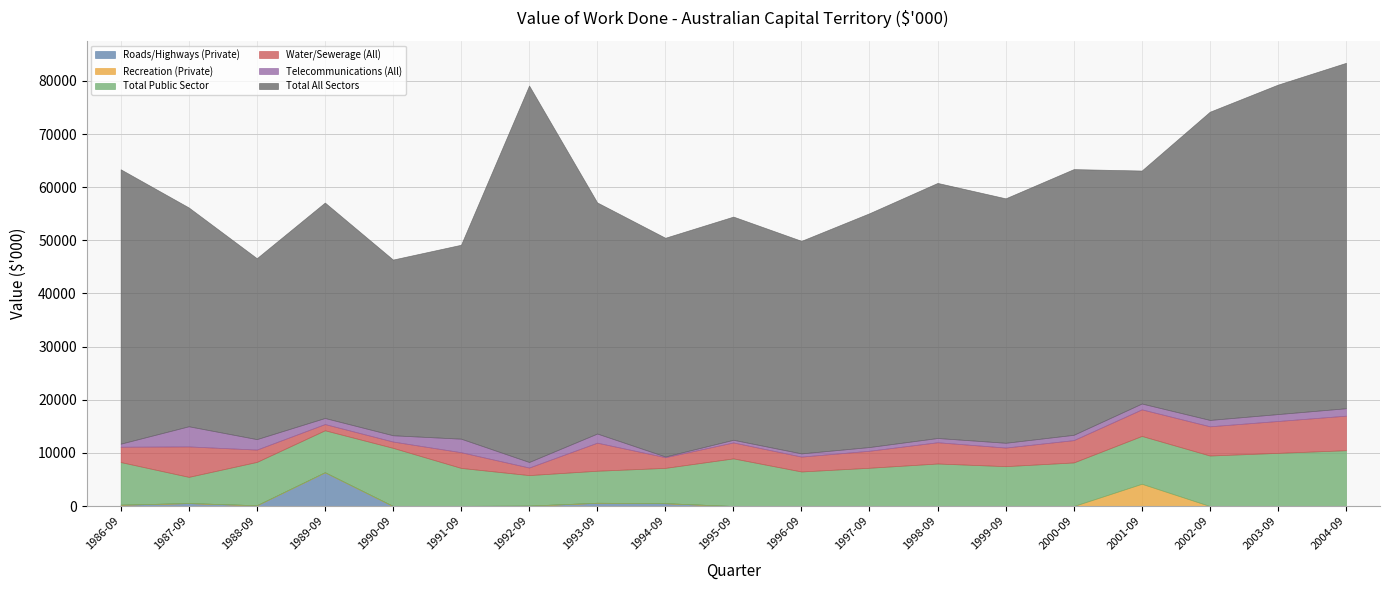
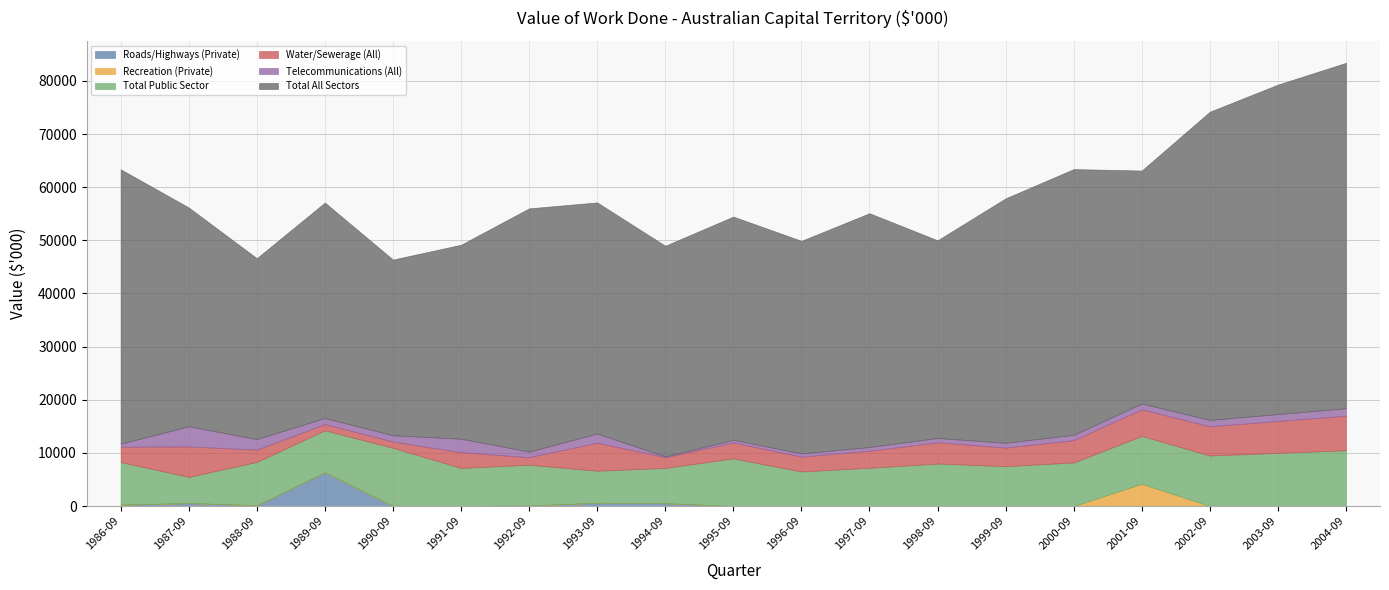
  {
    "Roads/Highways (Private)": {
      "2001-09": 0
    },
    "Recreation (Private)": {
      "2001-09": 4000
    },
    "Total Public Sector": {
      "1986-09": 8000,
      "1987-09": 5000,
      "1988-09": 8000,
      "1989-09": 8000,
      "1990-09": 11000,
      "1991-09": 7000,
-     "1992-09": 6000,
+     "1992-09": 8000,
      "1993-09": 6000,
      "1994-09": 7000,
      "1995-09": 9000,
      "1996-09": 7000,
      "1997-09": 7000,
      "1998-09": 8000,
      "1999-09": 8000,
      "2000-09": 8000,
      "2001-09": 9000,
      "2002-09": 10000,
      "2003-09": 10000,
      "2004-09": 11000
    },
    "Water/Sewerage (All)": {
      "1986-09": 3000,
      "1987-09": 6000,
      "1988-09": 2000,
      "1989-09": 1000,
      "1990-09": 1000,
      "1991-09": 3000,
      "1992-09": 1000,
      "1993-09": 5000,
      "1995-09": 3000,
      "1996-09": 3000,
      "1997-09": 3000,
      "1998-09": 4000,
      "1999-09": 4000,
      "2000-09": 4000,
      "2001-09": 5000,
      "2002-09": 6000,
      "2003-09": 6000,
      "2004-09": 7000
    },
    "Telecommunications (All)": {
      "1986-09": 1000,
      "1987-09": 4000,
      "1988-09": 2000,
      "1989-09": 1000,
      "1990-09": 1000,
      "1991-09": 3000,
      "1992-09": 1000,
      "1993-09": 2000,
      "1995-09": 1000,
      "1996-09": 1000,
      "1997-09": 1000,
      "1998-09": 1000,
      "1999-09": 1000,
      "2000-09": 1000,
      "2001-09": 1000,
      "2002-09": 1000,
      "2003-09": 1000,
      "2004-09": 1000
    },
    "Total All Sectors": {
      "1986-09": 52000,
      "1987-09": 41000,
      "1988-09": 34000,
      "1989-09": 41000,
      "1990-09": 33000,
      "1991-09": 36000,
-     "1992-09": 71000,
+     "1992-09": 46000,
      "1993-09": 43000,
-     "1994-09": 41000,
+     "1994-09": 40000,
      "1995-09": 42000,
      "1996-09": 40000,
      "1997-09": 44000,
-     "1998-09": 48000,
+     "1998-09": 37000,
      "1999-09": 46000,
      "2000-09": 50000,
      "2001-09": 44000,
      "2002-09": 58000,
      "2003-09": 62000,
      "2004-09": 65000
    }
  }
